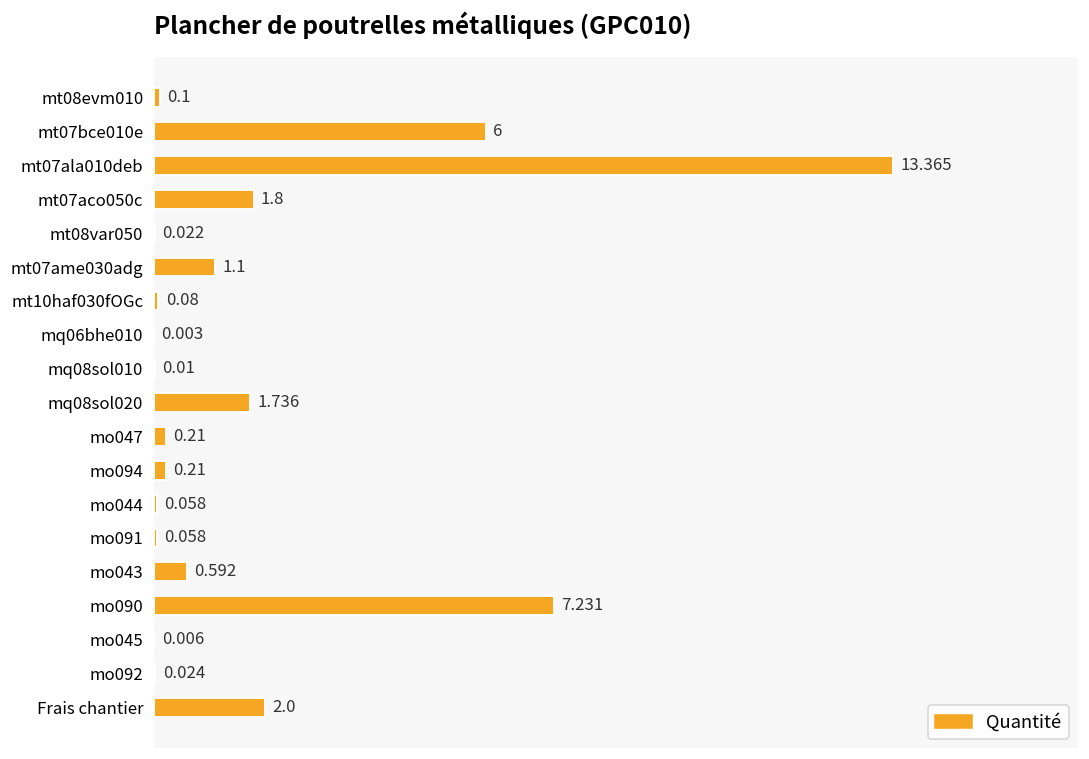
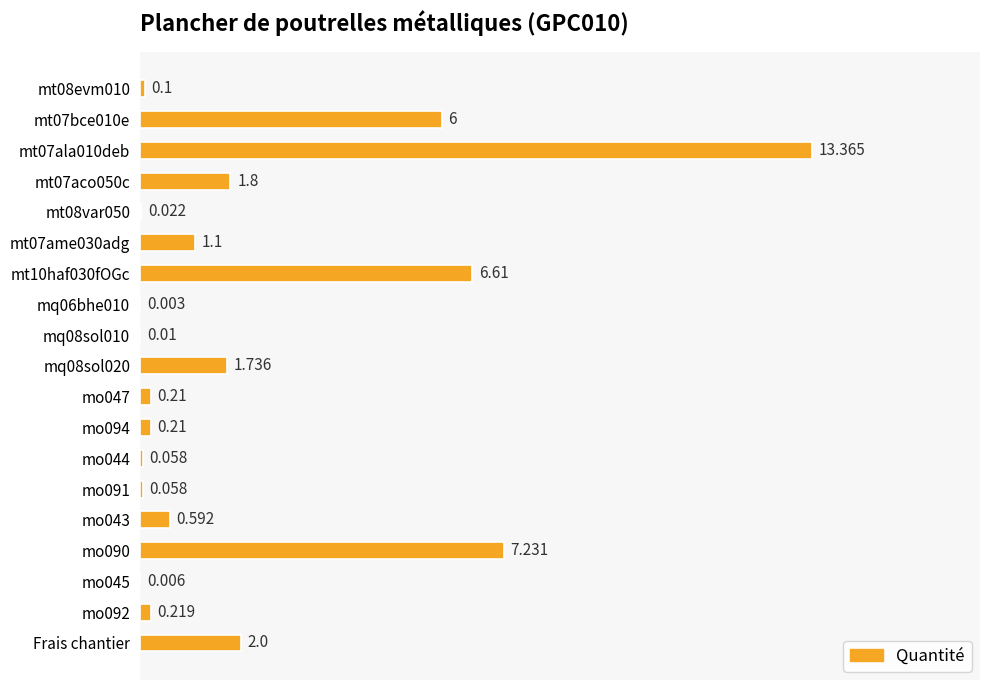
  {
    "mt08evm010": 0.1,
    "mt07bce010e": 6,
    "mt07ala010deb": 13.365,
    "mt07aco050c": 1.8,
    "mt08var050": 0.022,
    "mt07ame030adg": 1.1,
-   "mt10haf030fOGc": 0.08,
+   "mt10haf030fOGc": 6.61,
    "mq06bhe010": 0.003,
    "mq08sol010": 0.01,
    "mq08sol020": 1.736,
    "mo047": 0.21,
    "mo094": 0.21,
    "mo044": 0.058,
    "mo091": 0.058,
    "mo043": 0.592,
    "mo090": 7.231,
    "mo045": 0.006,
-   "mo092": 0.024,
+   "mo092": 0.219,
    "Frais chantier": 2.0
  }
